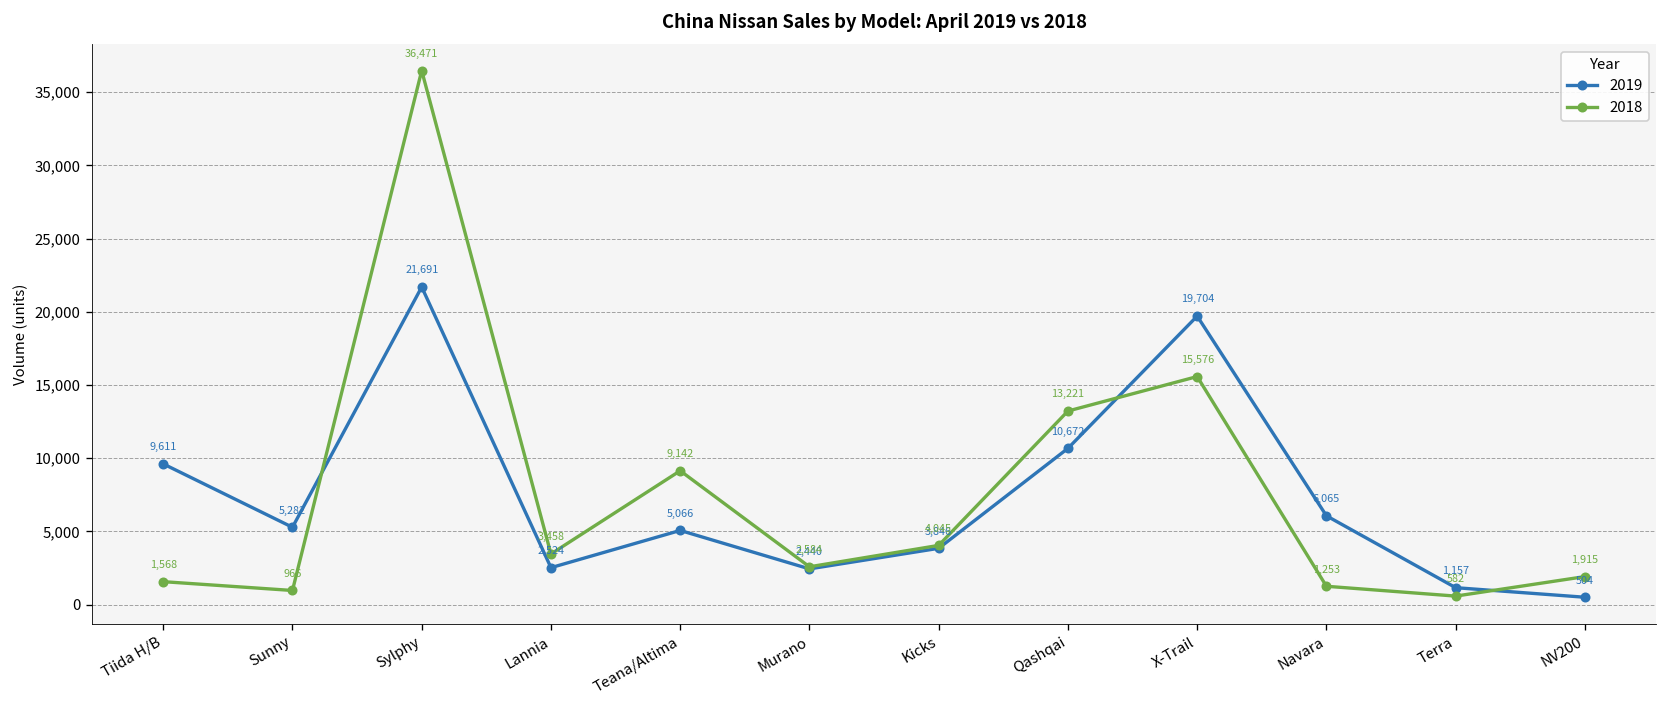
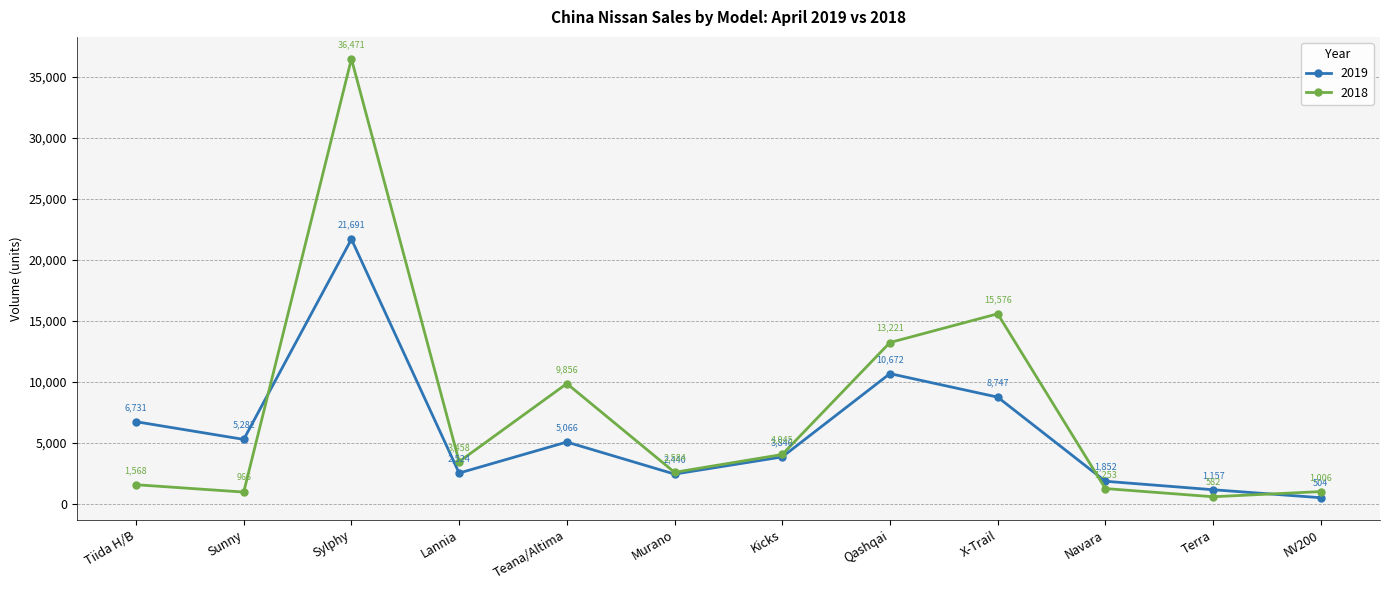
  {
    "2019": {
-     "Tiida H/B": "9,611",
+     "Tiida H/B": "6,731",
      "Sunny": "5,282",
      "Sylphy": "21,691",
      "Teana/Altima": "5,066",
      "Qashqai": "10,672",
-     "X-Trail": "19,704",
-     "Navara": "6,065",
+     "X-Trail": "8,747",
+     "Navara": "1,852",
      "Terra": "1,157"
    },
    "2018": {
      "Tiida H/B": "1,568",
      "Sunny": "966",
      "Sylphy": "36,471",
      "Lannia": "3,458",
-     "Teana/Altima": "9,142",
+     "Teana/Altima": "9,856",
      "Qashqai": "13,221",
      "X-Trail": "15,576",
-     "NV200": "1,915"
+     "NV200": "1,006"
    }
  }
